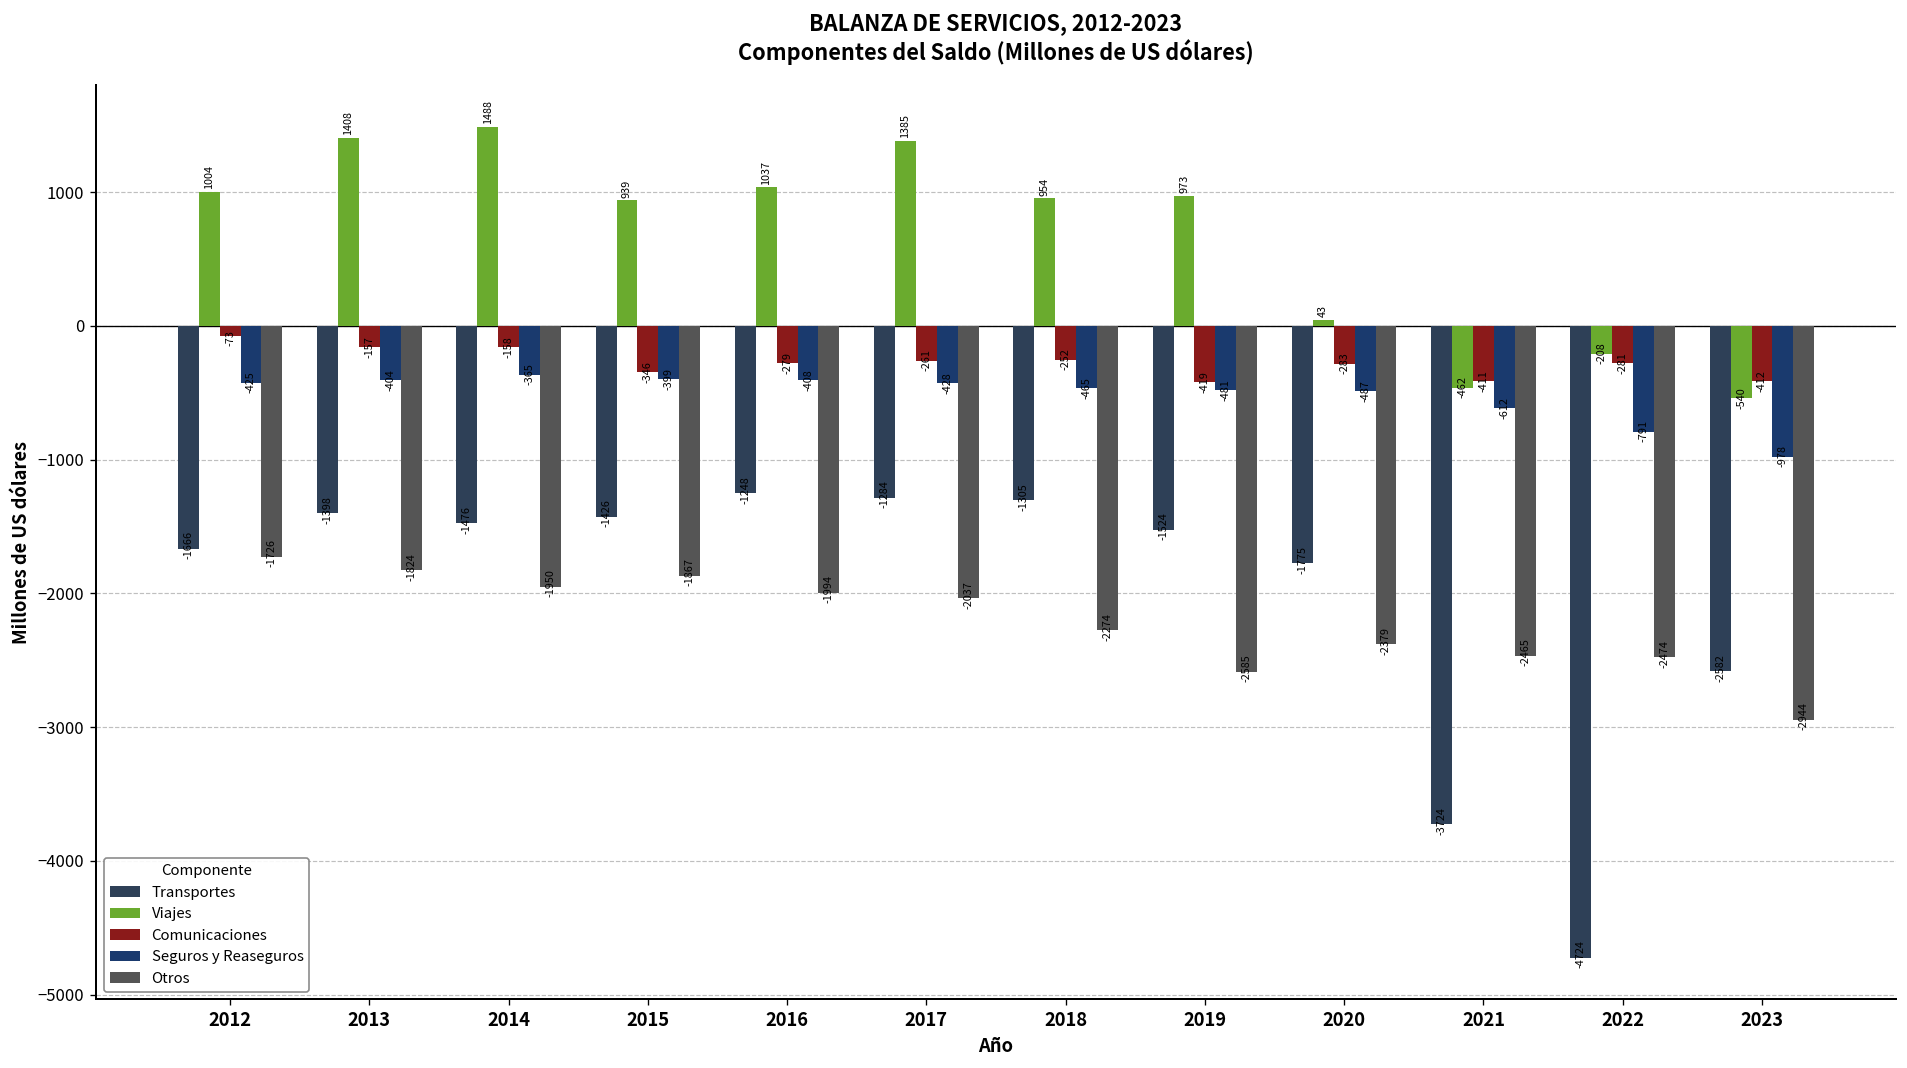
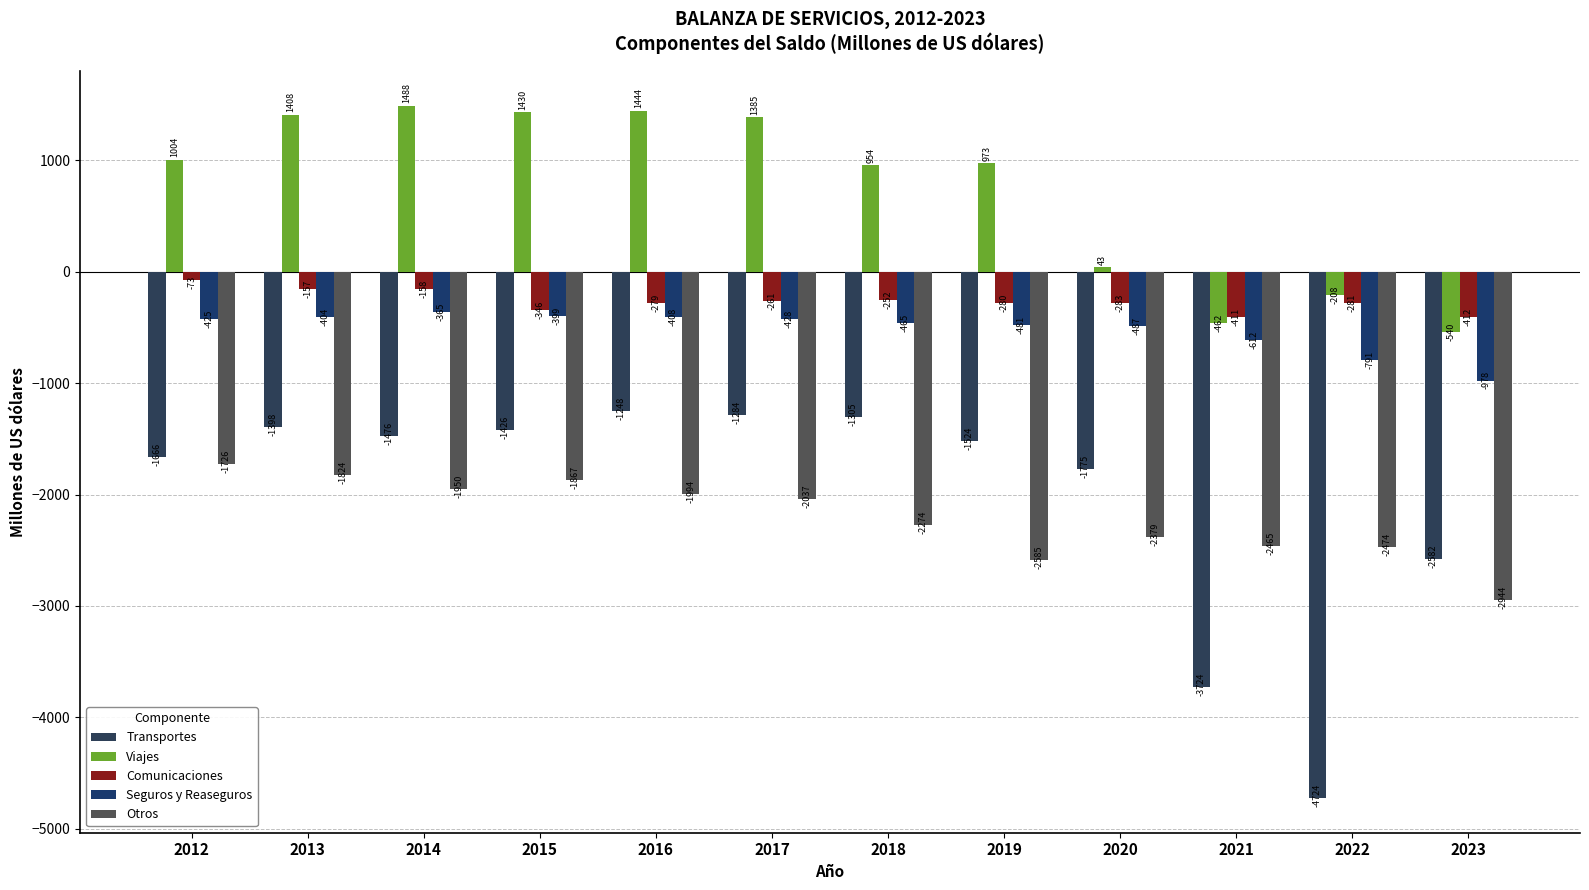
  {
    "Viajes": {
      "2012": 1004,
      "2013": 1408,
      "2014": 1488,
-     "2015": 939,
-     "2016": 1037,
+     "2015": 1430,
+     "2016": 1444,
      "2017": 1385,
      "2018": 954,
      "2019": 973,
      "2020": 43,
      "2021": -462,
      "2022": -208,
      "2023": -540
    },
    "Comunicaciones": {
      "2012": -73,
      "2013": -157,
      "2014": -158,
      "2015": -346,
      "2016": -279,
      "2017": -261,
      "2018": -252,
-     "2019": -419,
+     "2019": -280,
      "2020": -283,
      "2021": -411,
      "2022": -281,
      "2023": -412
    }
  }
